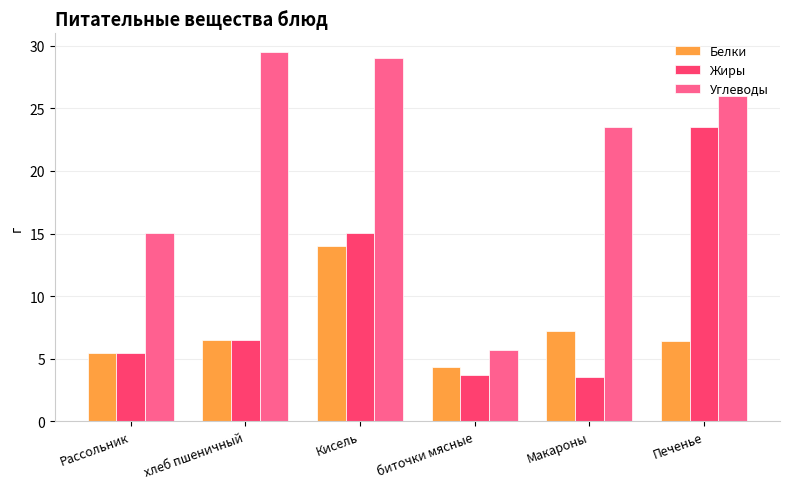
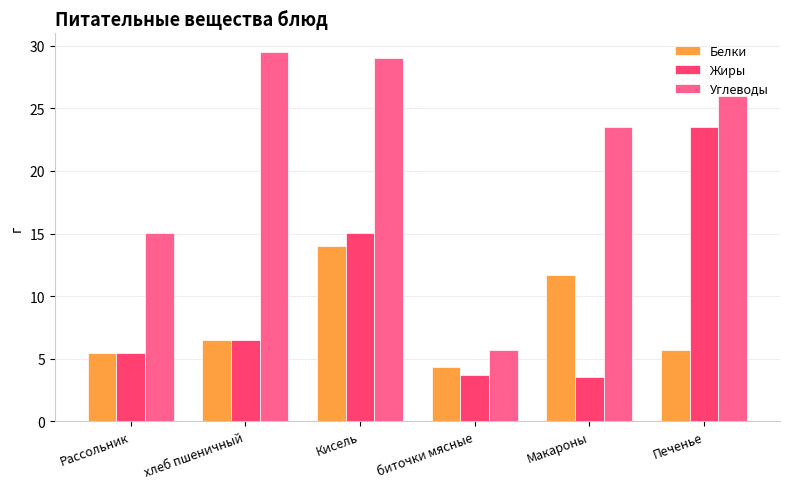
  {
    "Белки": {
      "Рассольник": 5.5,
      "хлеб пшеничный": 6.5,
      "Кисель": 14.0,
      "биточки мясные": 4.4,
-     "Макароны": 7.2,
-     "Печенье": 6.5
+     "Макароны": 11.7,
+     "Печенье": 5.7
    }
  }
